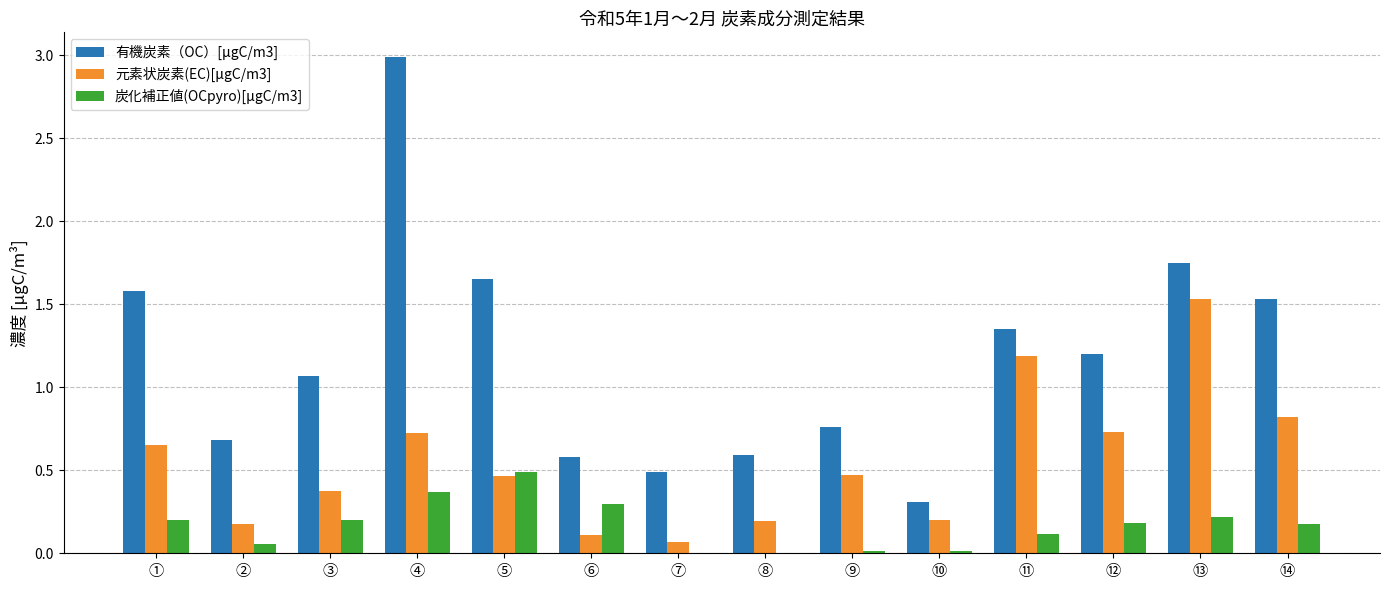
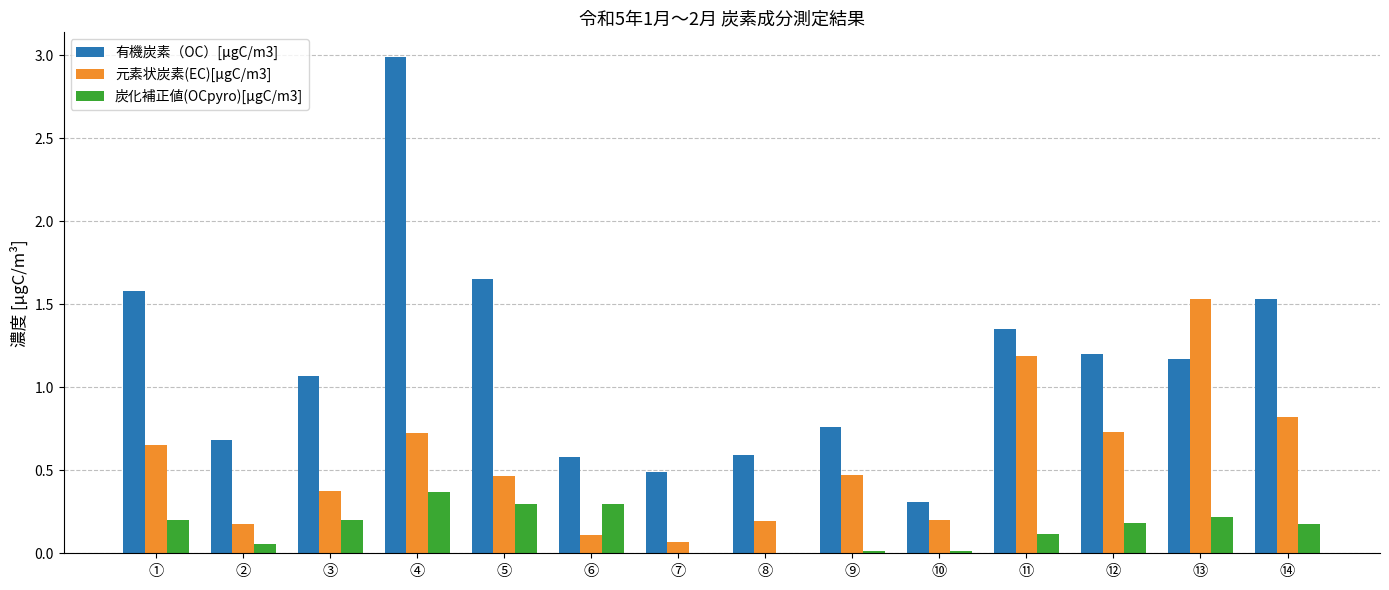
  {
    "有機炭素（OC）[μgC/m3]": {
      "①": 1.58,
      "②": 0.68,
      "③": 1.07,
      "④": 2.99,
      "⑤": 1.65,
      "⑥": 0.58,
      "⑦": 0.49,
      "⑧": 0.59,
      "⑨": 0.76,
      "⑩": 0.31,
      "⑪": 1.35,
      "⑫": 1.20,
-     "⑬": 1.75,
+     "⑬": 1.17,
      "⑭": 1.53
    },
    "元素状炭素(EC)[μgC/m3]": {
      "①": 0.65,
      "②": 0.18,
      "③": 0.38,
      "④": 0.73,
      "⑤": 0.46,
      "⑥": 0.11,
      "⑦": 0.07,
      "⑧": 0.20,
      "⑨": 0.47,
      "⑩": 0.20,
      "⑪": 1.19,
      "⑫": 0.73,
      "⑬": 1.53,
      "⑭": 0.82
    },
    "炭化補正値(OCpyro)[μgC/m3]": {
      "①": 0.20,
      "②": 0.05,
      "③": 0.20,
      "④": 0.37,
-     "⑤": 0.49,
+     "⑤": 0.30,
      "⑥": 0.30,
      "⑦": 0.00,
      "⑧": 0.00,
      "⑪": 0.11,
      "⑫": 0.18,
      "⑬": 0.22,
      "⑭": 0.17
    }
  }
